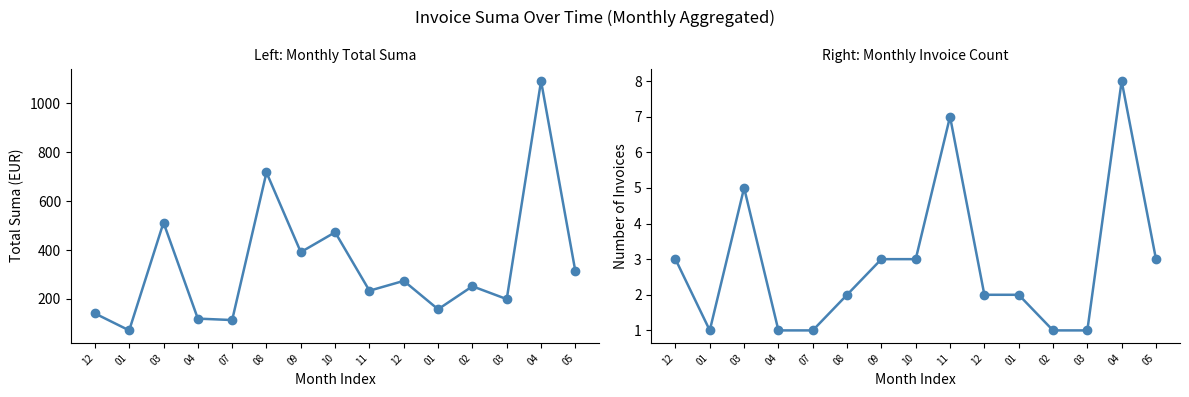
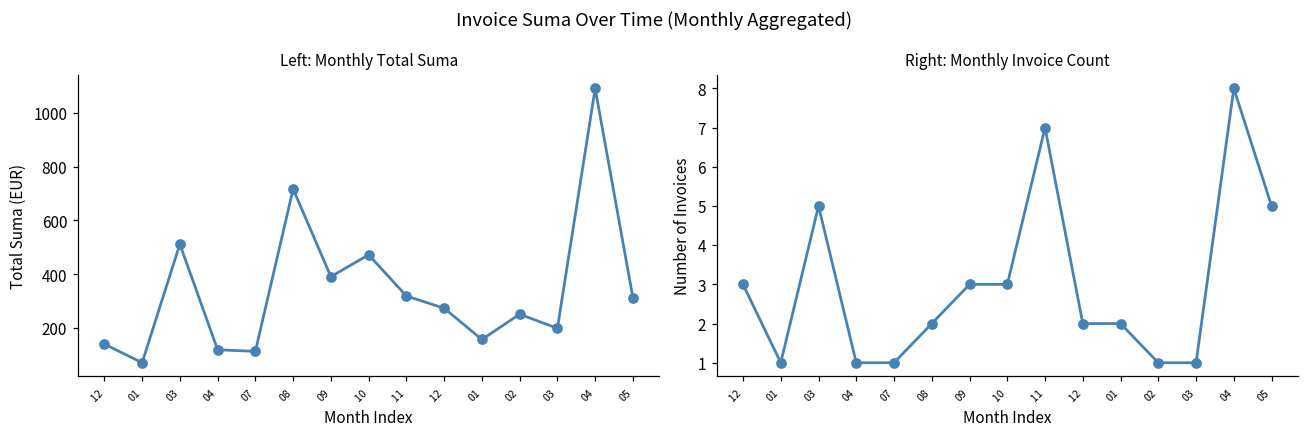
  {
    "Left: Monthly Total Suma": {
      "07": 110,
      "08": 720,
      "09": 390,
      "10": 470,
-     "11": 230,
+     "11": 320,
      "02": 250,
      "05": 310
    },
    "Right: Monthly Invoice Count": {
      "07": 1,
      "08": 2,
      "09": 3,
      "10": 3,
      "11": 7,
      "02": 1,
-     "05": 3
+     "05": 5
    }
  }
